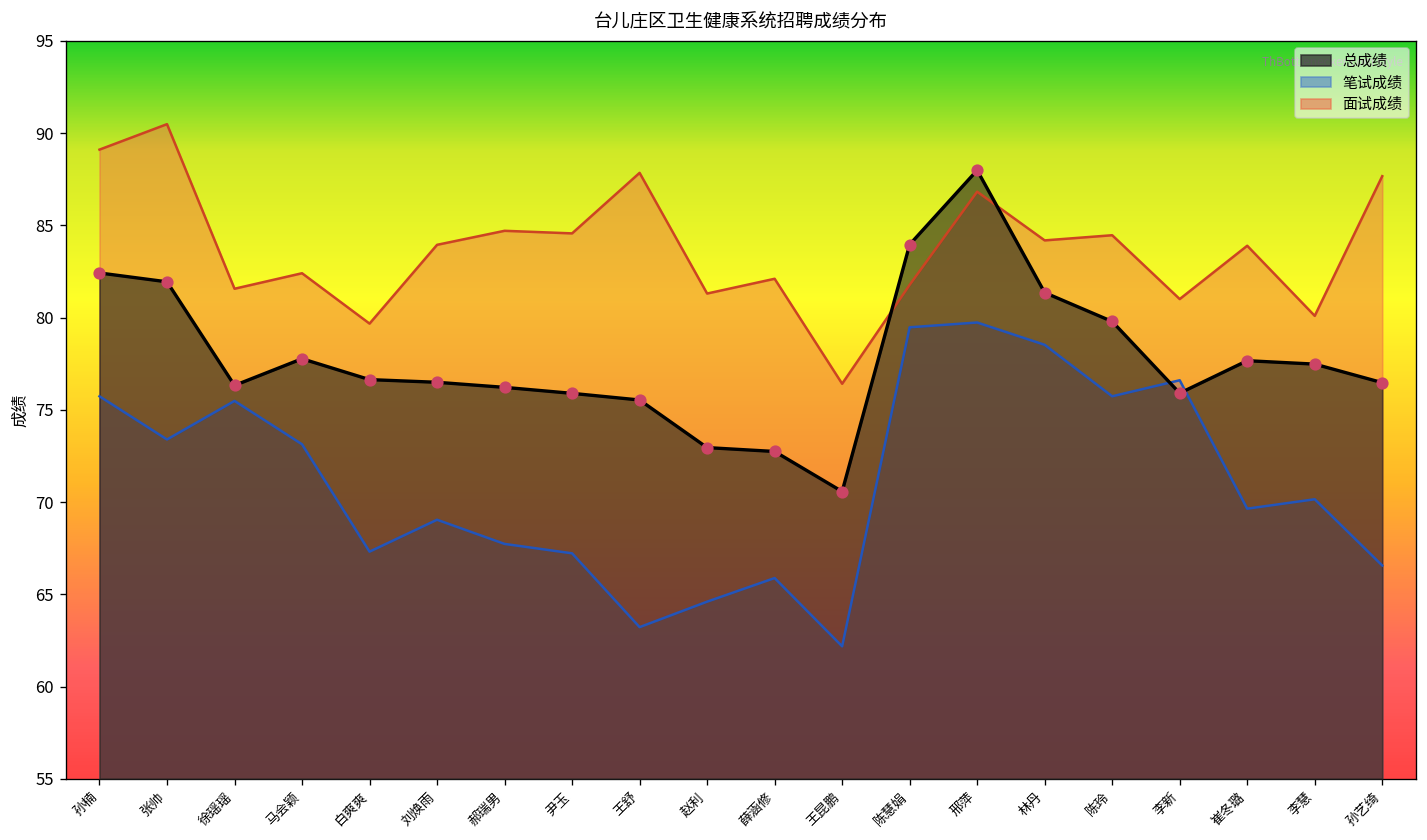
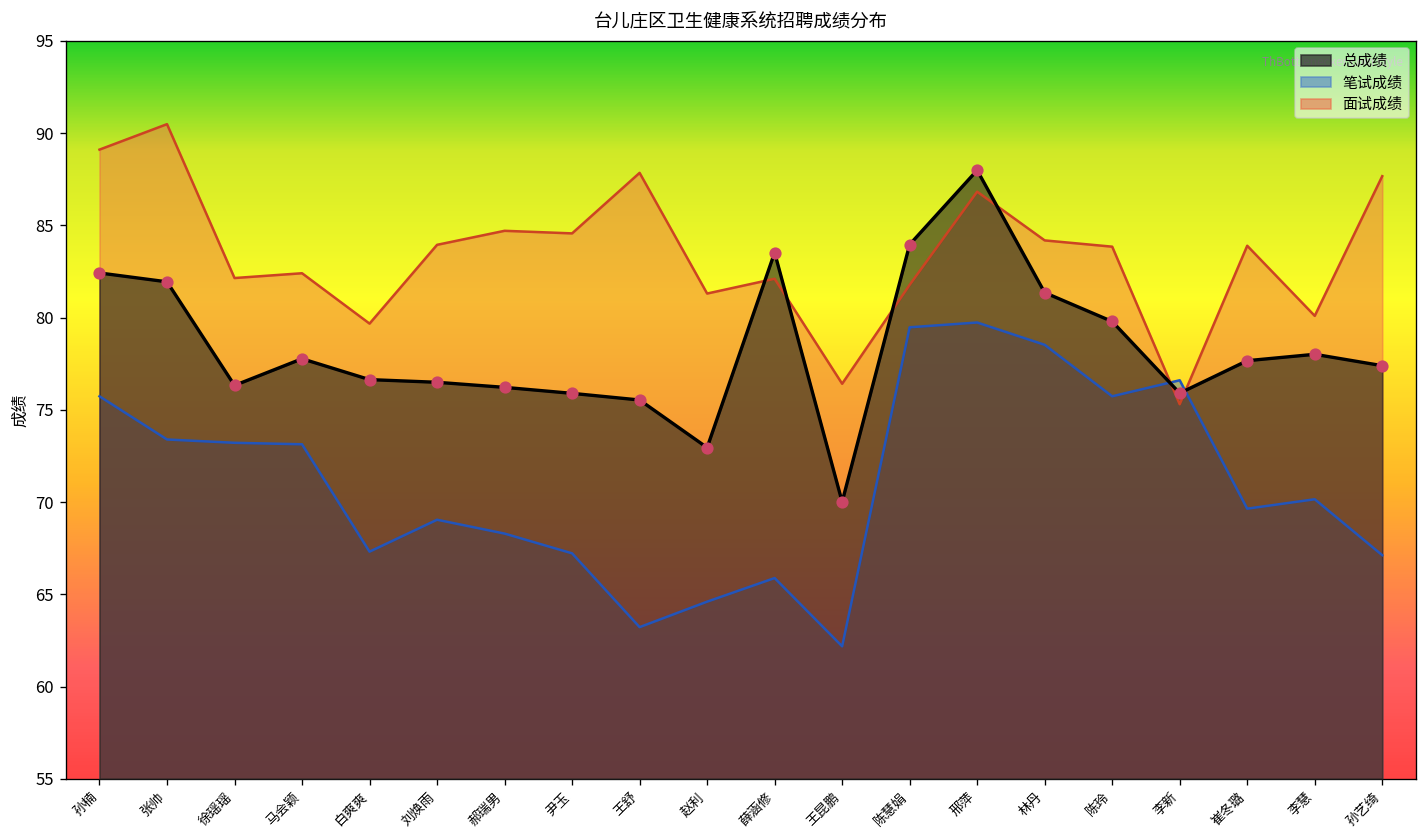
  {
    "笔试成绩": {
      "孙楠": 75.7,
      "张帅": 73.4,
-     "徐瑶瑶": 75.5,
+     "徐瑶瑶": 73.2,
      "马会颖": 73.1,
      "白爽爽": 67.3,
      "刘焕雨": 69.0,
-     "郝瑞男": 67.7,
+     "郝瑞男": 68.3,
      "尹玉": 67.2,
      "王舒": 63.2,
      "赵利": 64.6,
      "薛涵修": 65.9,
      "王昆鹏": 62.2,
      "陈慧娟": 79.5,
      "邢萍": 79.7,
      "林丹": 78.5,
      "陈玲": 75.7,
      "李新": 76.6,
      "崔冬璐": 69.6,
      "李慧": 70.2,
-     "孙艺绮": 66.6
+     "孙艺绮": 67.1
    },
    "面试成绩": {
      "孙楠": 89.1,
      "张帅": 90.5,
-     "徐瑶瑶": 81.6,
+     "徐瑶瑶": 82.1,
      "马会颖": 82.4,
      "白爽爽": 79.7,
      "刘焕雨": 83.9,
      "郝瑞男": 84.7,
      "尹玉": 84.6,
      "王舒": 87.8,
      "赵利": 81.3,
      "薛涵修": 82.1,
      "王昆鹏": 76.4,
      "陈慧娟": 81.8,
      "邢萍": 86.8,
      "林丹": 84.2,
-     "陈玲": 84.5,
-     "李新": 81.0,
+     "陈玲": 83.8,
+     "李新": 75.3,
      "崔冬璐": 83.9,
      "李慧": 80.1,
      "孙艺绮": 87.7
    },
    "总成绩": {
      "孙楠": 82.4,
      "张帅": 81.9,
      "徐瑶瑶": 76.3,
      "马会颖": 77.8,
      "白爽爽": 76.6,
      "刘焕雨": 76.5,
      "郝瑞男": 76.2,
      "尹玉": 75.9,
      "王舒": 75.5,
      "赵利": 73.0,
-     "薛涵修": 72.7,
-     "王昆鹏": 70.6,
+     "薛涵修": 83.5,
+     "王昆鹏": 70.0,
      "陈慧娟": 84.0,
      "邢萍": 88.0,
      "林丹": 81.4,
      "陈玲": 79.8,
      "李新": 75.9,
      "崔冬璐": 77.7,
-     "李慧": 77.5,
-     "孙艺绮": 76.5
+     "李慧": 78.0,
+     "孙艺绮": 77.4
    }
  }
